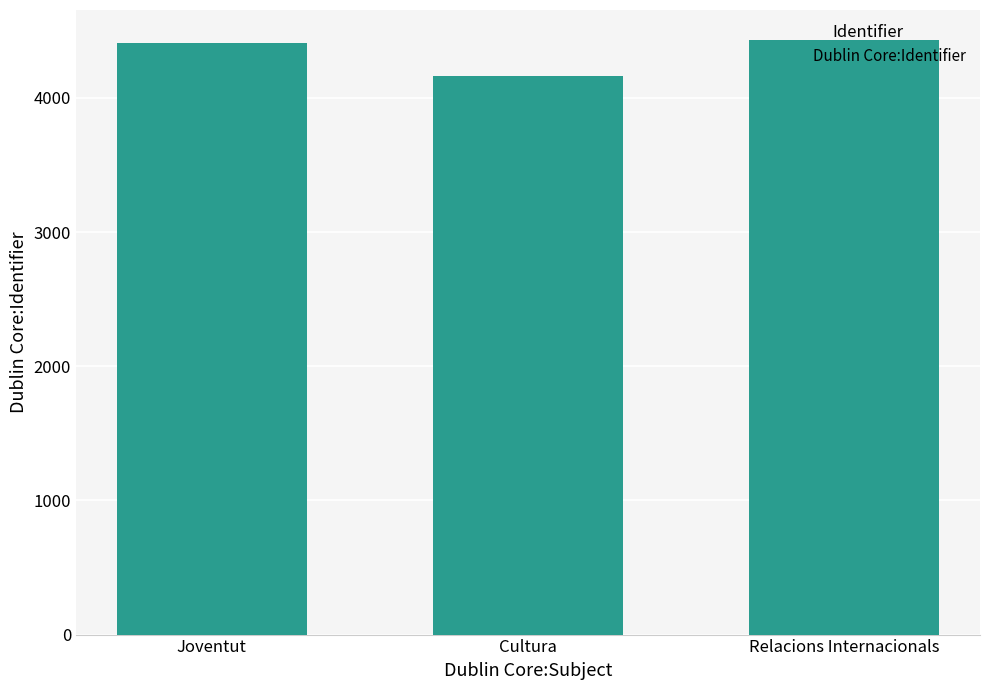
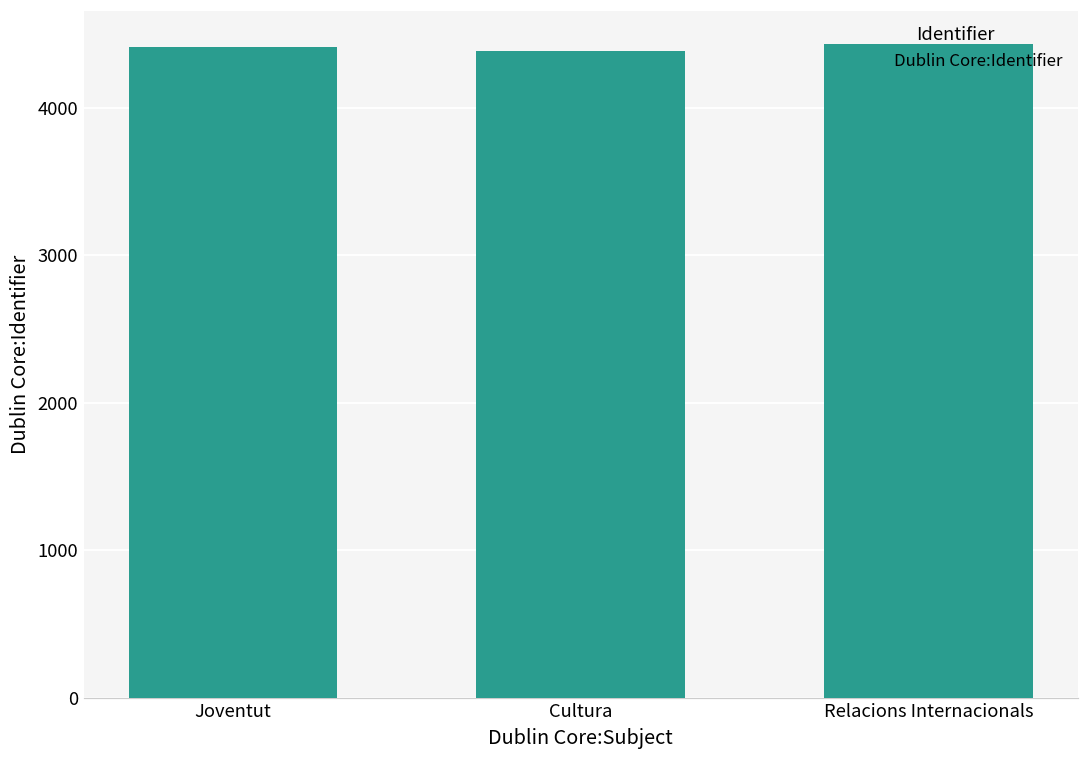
  {
    "Joventut": 4410,
-   "Cultura": 4160,
+   "Cultura": 4380,
    "Relacions Internacionals": 4430
  }
